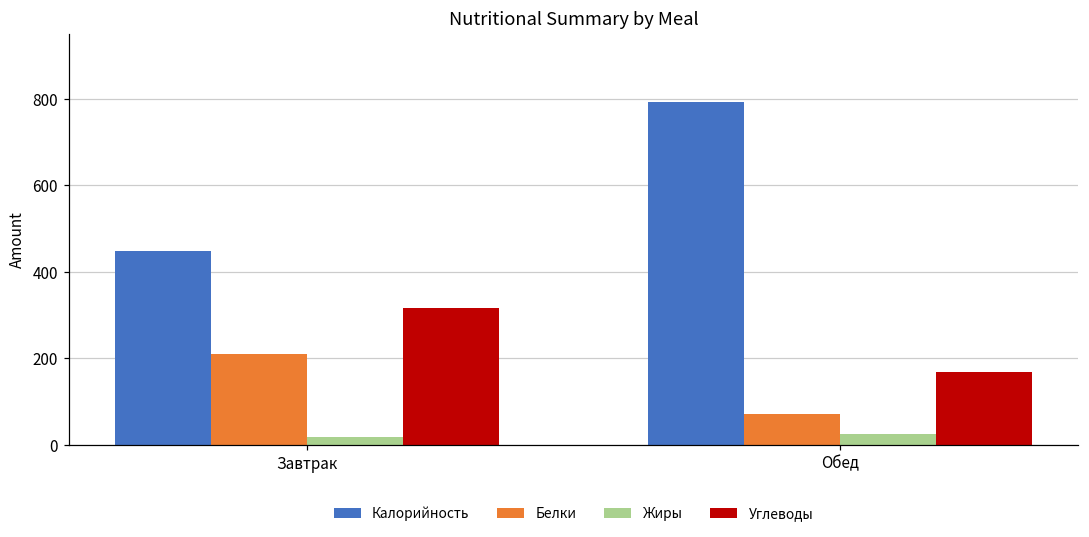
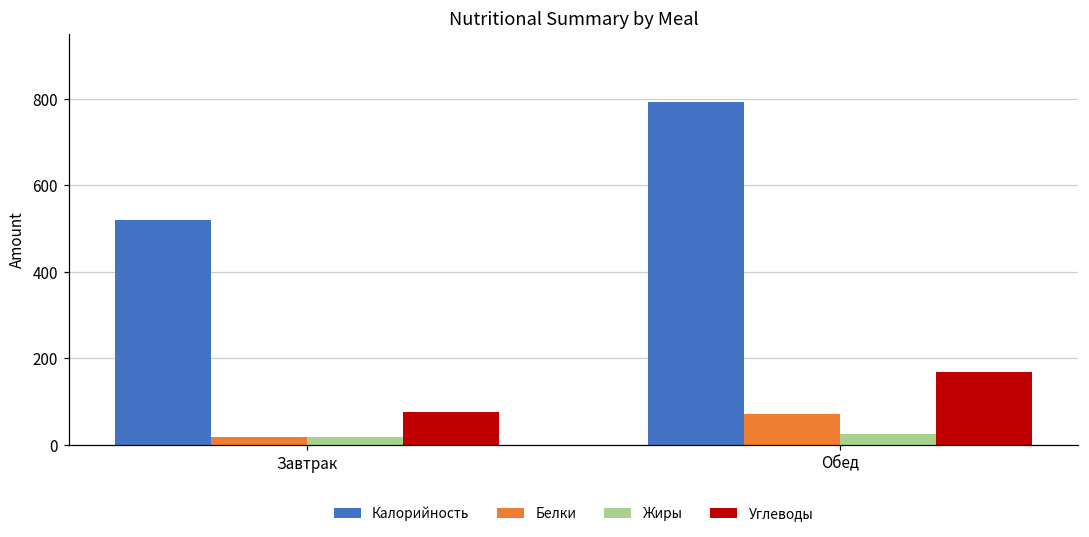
  {
    "Калорийность": {
-     "Завтрак": 450,
+     "Завтрак": 520,
      "Обед": 790
    },
    "Белки": {
-     "Завтрак": 210,
+     "Завтрак": 20,
      "Обед": 70
    },
    "Жиры": {
      "Завтрак": 20,
      "Обед": 20
    },
    "Углеводы": {
-     "Завтрак": 320,
+     "Завтрак": 80,
      "Обед": 170
    }
  }
